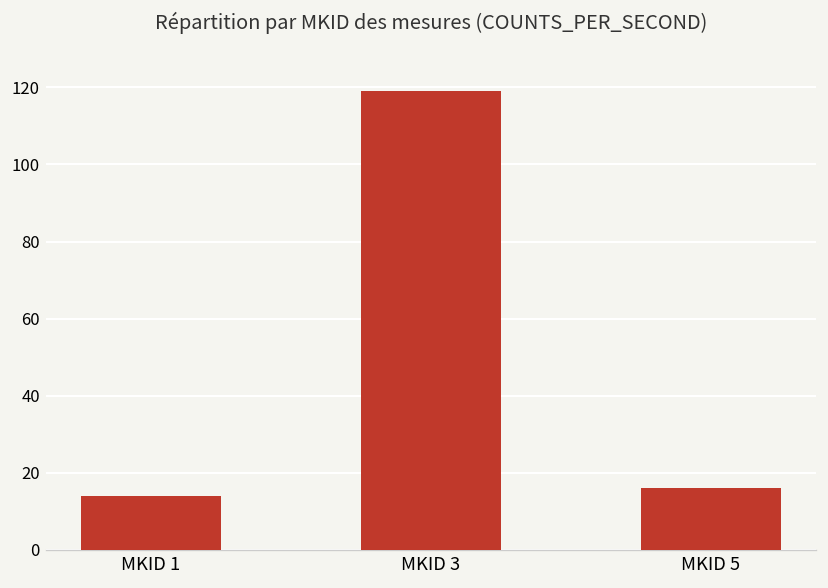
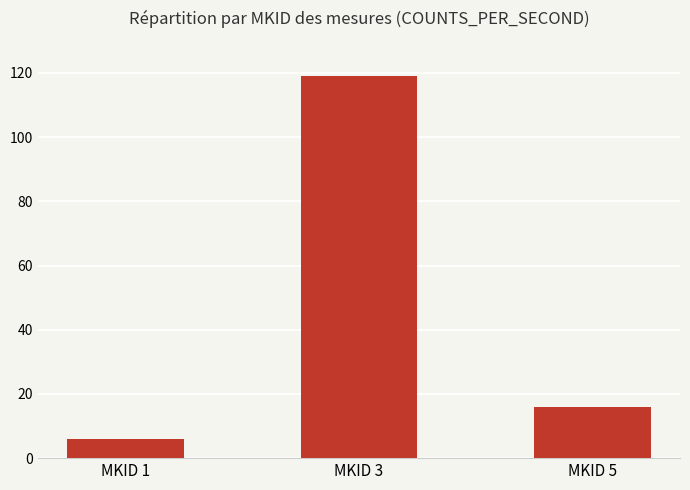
  {
-   "MKID 1": 14,
+   "MKID 1": 6,
    "MKID 3": 119,
    "MKID 5": 16
  }
